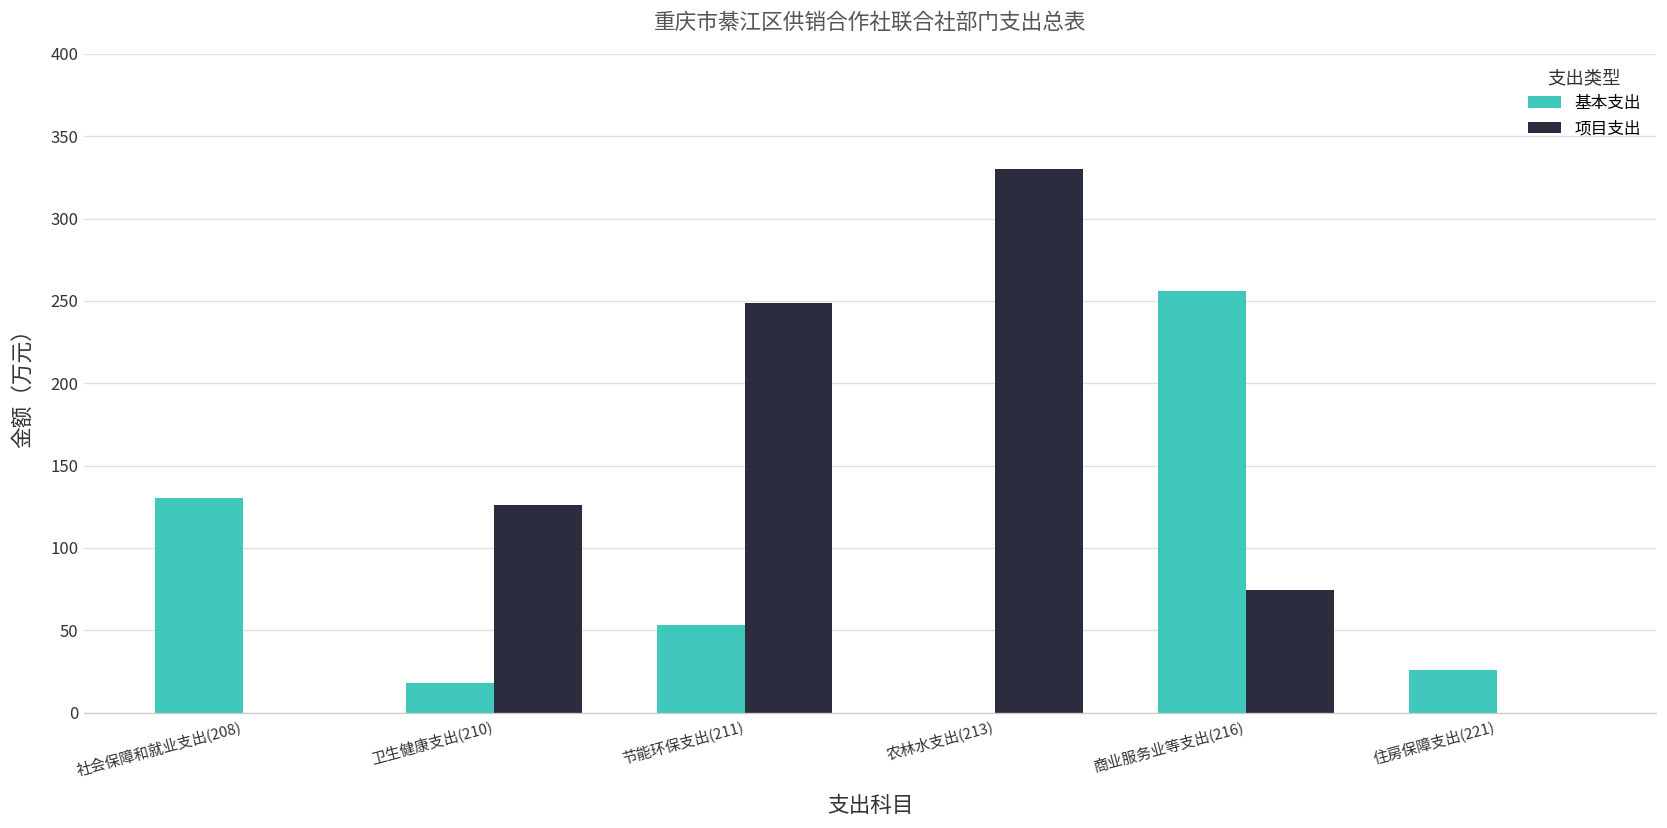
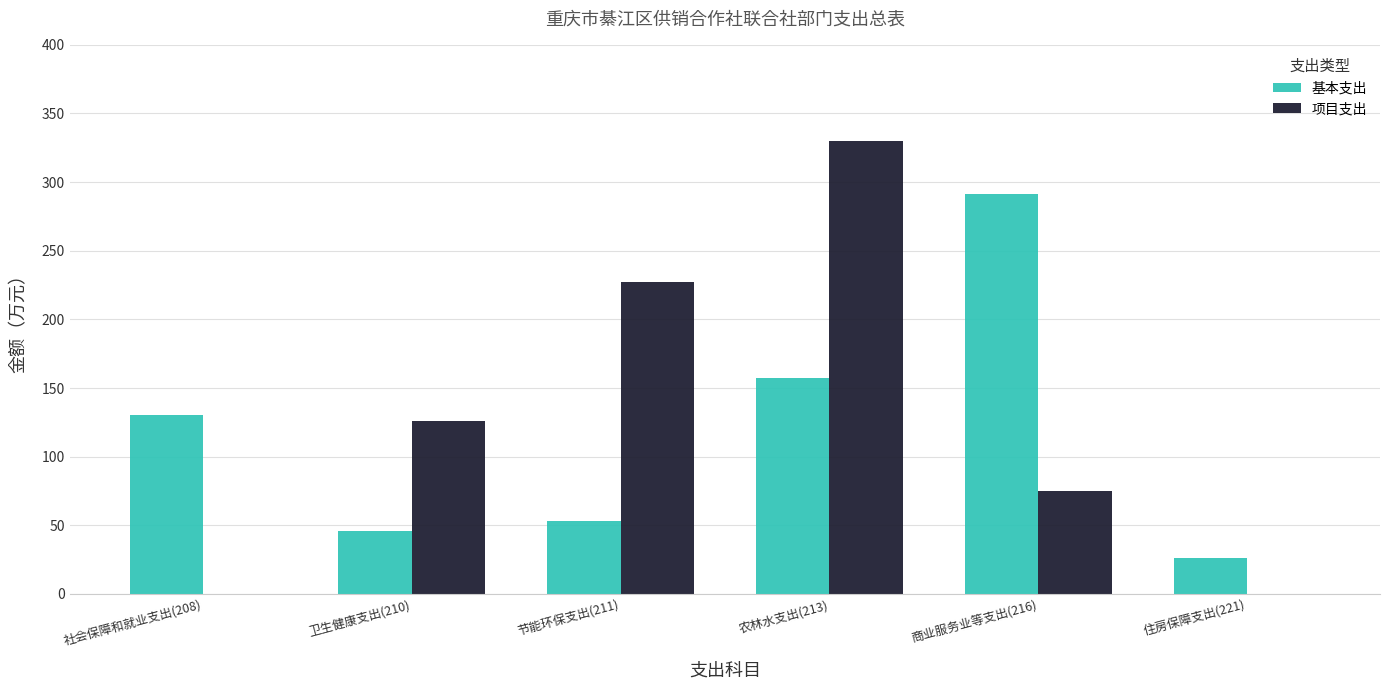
  {
    "基本支出": {
      "社会保障和就业支出(208)": 130,
-     "卫生健康支出(210)": 18,
+     "卫生健康支出(210)": 46,
      "节能环保支出(211)": 53,
-     "农林水支出(213)": 0,
-     "商业服务业等支出(216)": 256,
+     "农林水支出(213)": 157,
+     "商业服务业等支出(216)": 291,
      "住房保障支出(221)": 26
    },
    "项目支出": {
      "社会保障和就业支出(208)": 0,
      "卫生健康支出(210)": 126,
-     "节能环保支出(211)": 249,
+     "节能环保支出(211)": 227,
      "农林水支出(213)": 330,
      "商业服务业等支出(216)": 75,
      "住房保障支出(221)": 0
    }
  }
